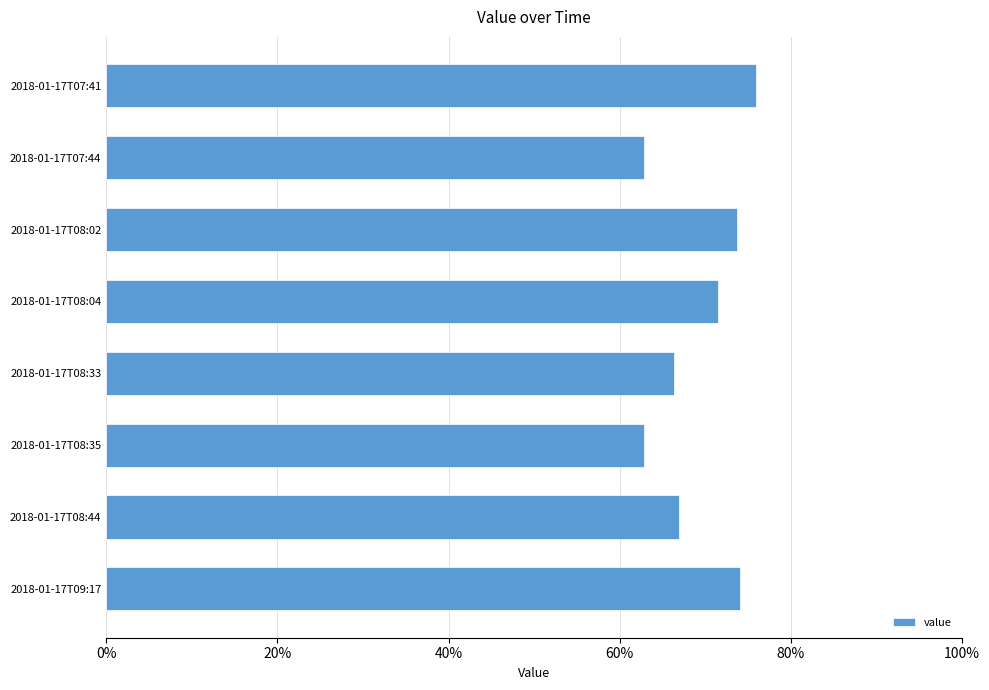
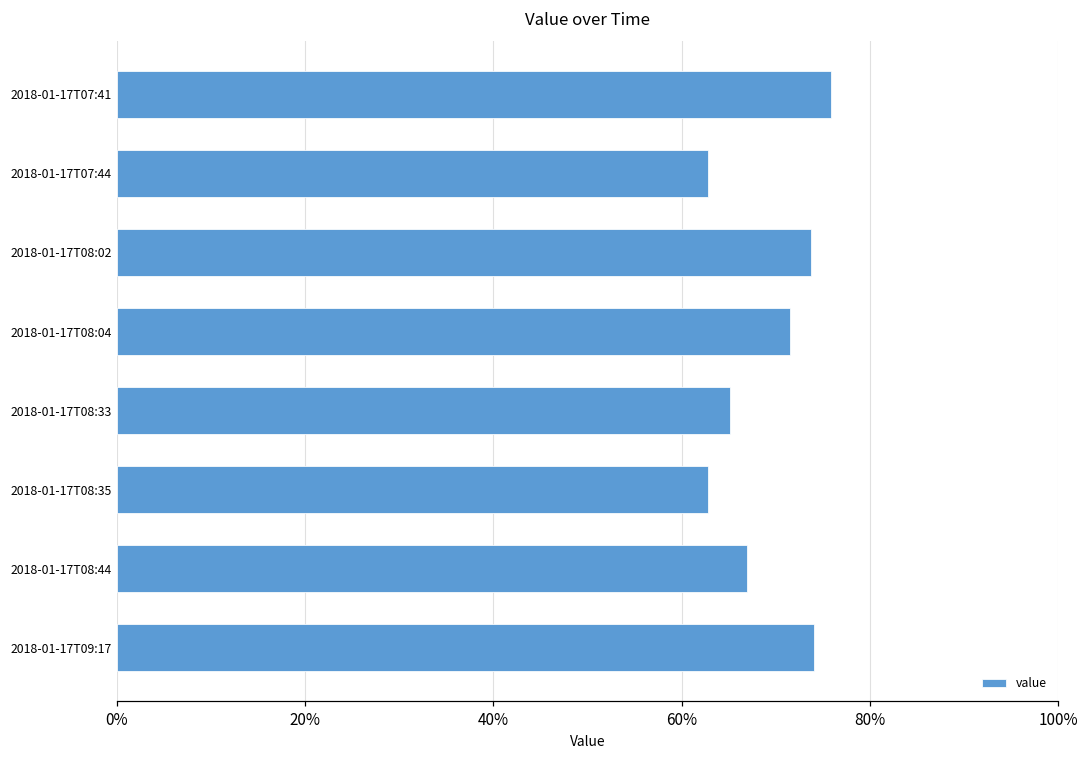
  {
    "2018-01-17T07:41": "76%",
    "2018-01-17T07:44": "63%",
    "2018-01-17T08:02": "74%",
    "2018-01-17T08:04": "72%",
-   "2018-01-17T08:33": "66%",
+   "2018-01-17T08:33": "65%",
    "2018-01-17T08:35": "63%",
    "2018-01-17T08:44": "67%",
    "2018-01-17T09:17": "74%"
  }
